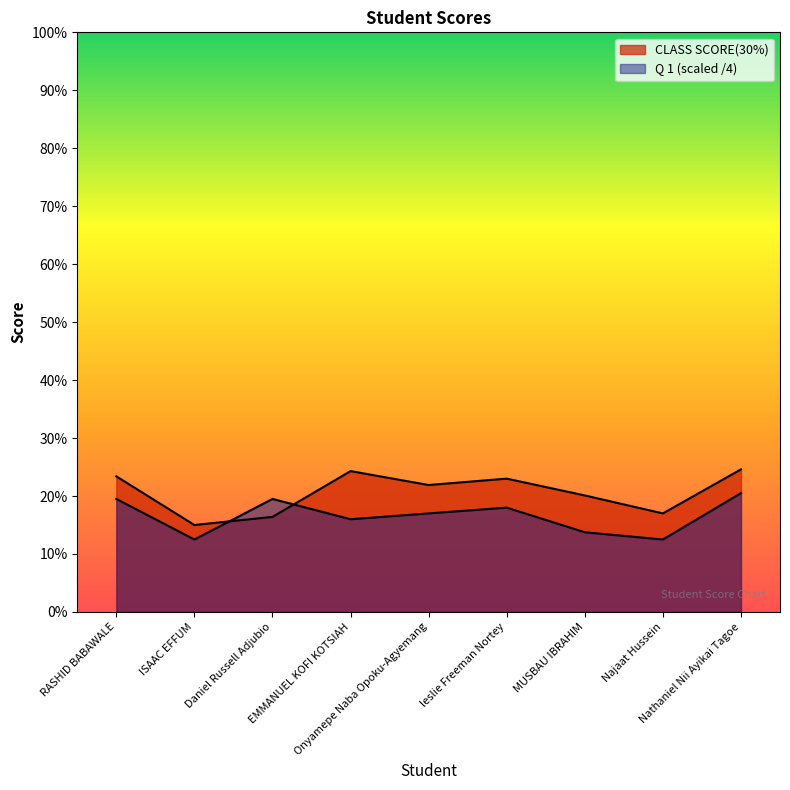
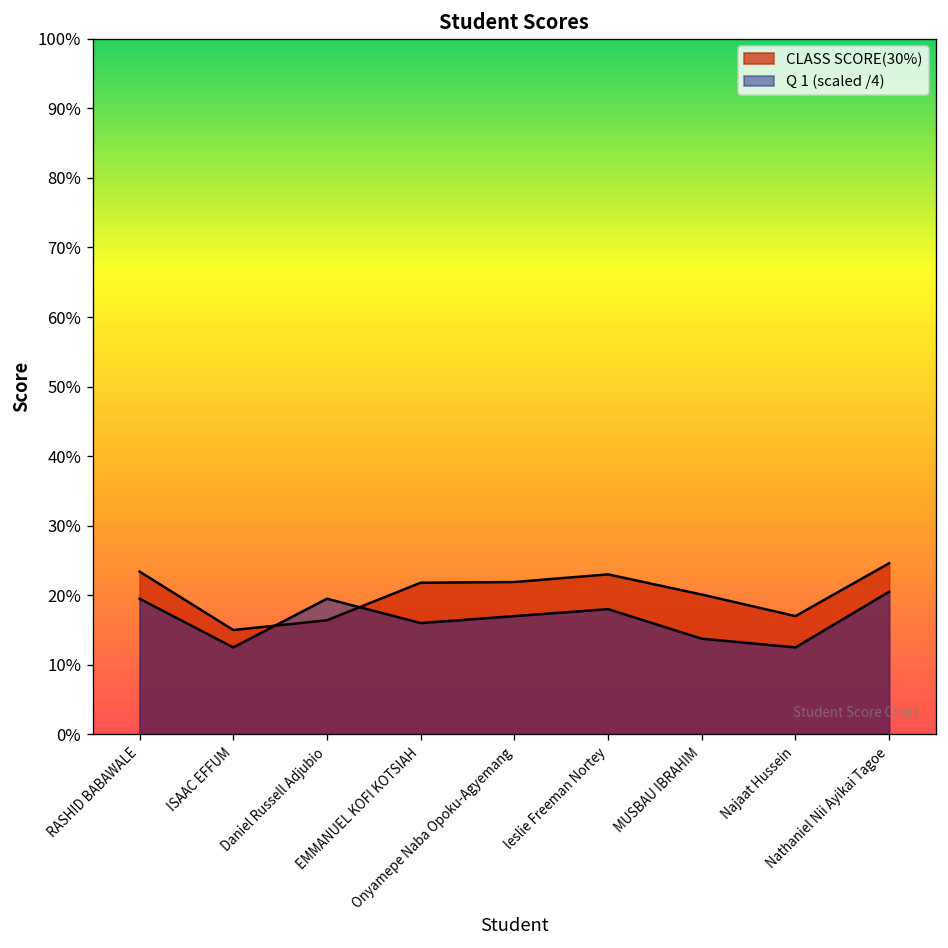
  {
    "CLASS SCORE(30%)": {
      "RASHID BABAWALE": "23%",
      "ISAAC EFFUM": "15%",
      "Daniel Russell Adjubio": "16%",
-     "EMMANUEL KOFI KOTSIAH": "24%",
+     "EMMANUEL KOFI KOTSIAH": "22%",
      "Onyamepe Naba Opoku-Agyemang": "22%",
      "leslie Freeman Nortey": "23%",
      "MUSBAU IBRAHIM": "20%",
      "Najaat Hussein": "17%",
      "Nathaniel Nii Ayikai Tagoe": "25%"
    },
    "Q 1 (scaled /4)": {
      "RASHID BABAWALE": "20%",
      "ISAAC EFFUM": "13%",
      "Daniel Russell Adjubio": "20%",
      "EMMANUEL KOFI KOTSIAH": "16%",
      "Onyamepe Naba Opoku-Agyemang": "17%",
      "leslie Freeman Nortey": "18%",
      "MUSBAU IBRAHIM": "14%",
      "Najaat Hussein": "13%",
      "Nathaniel Nii Ayikai Tagoe": "21%"
    }
  }
